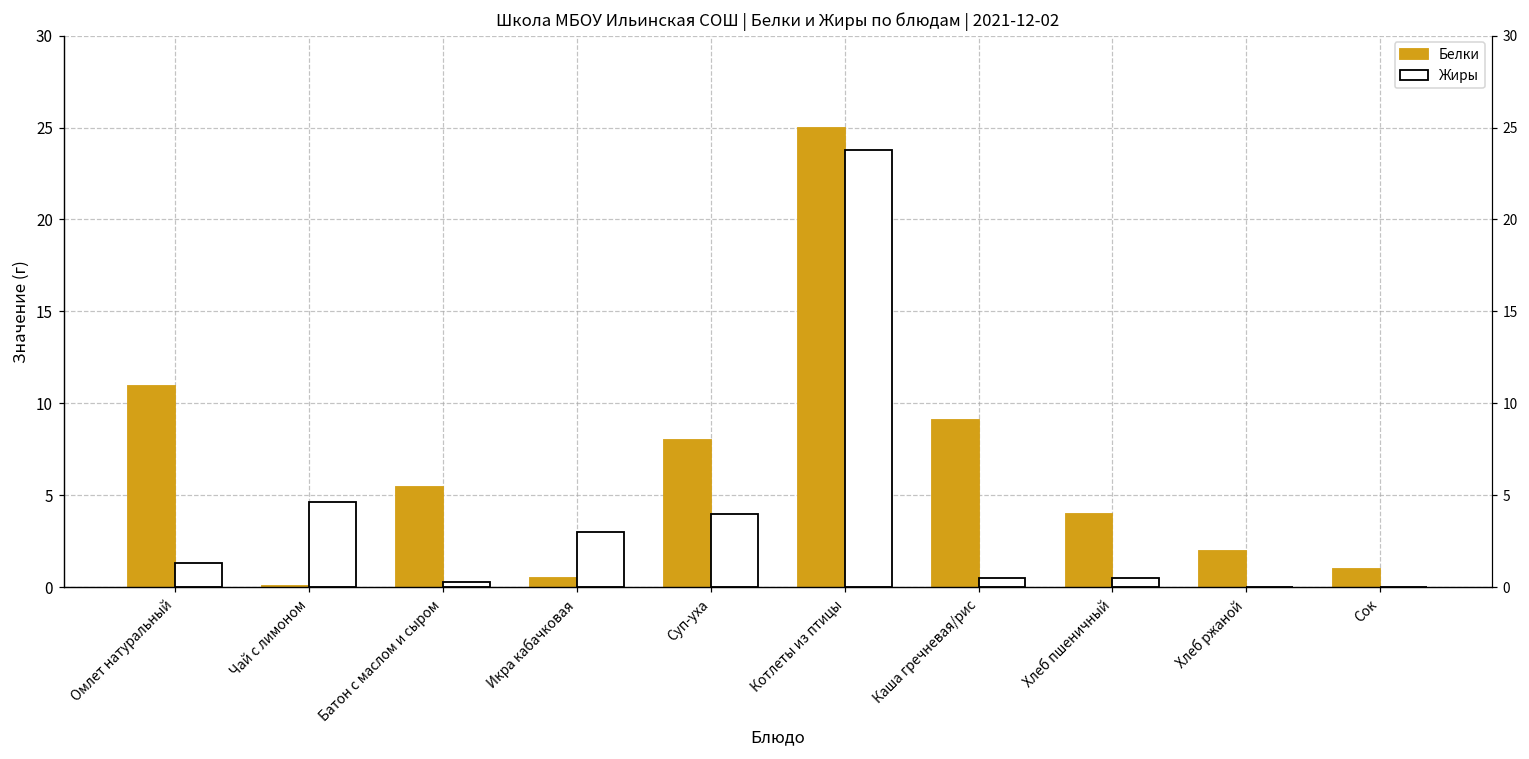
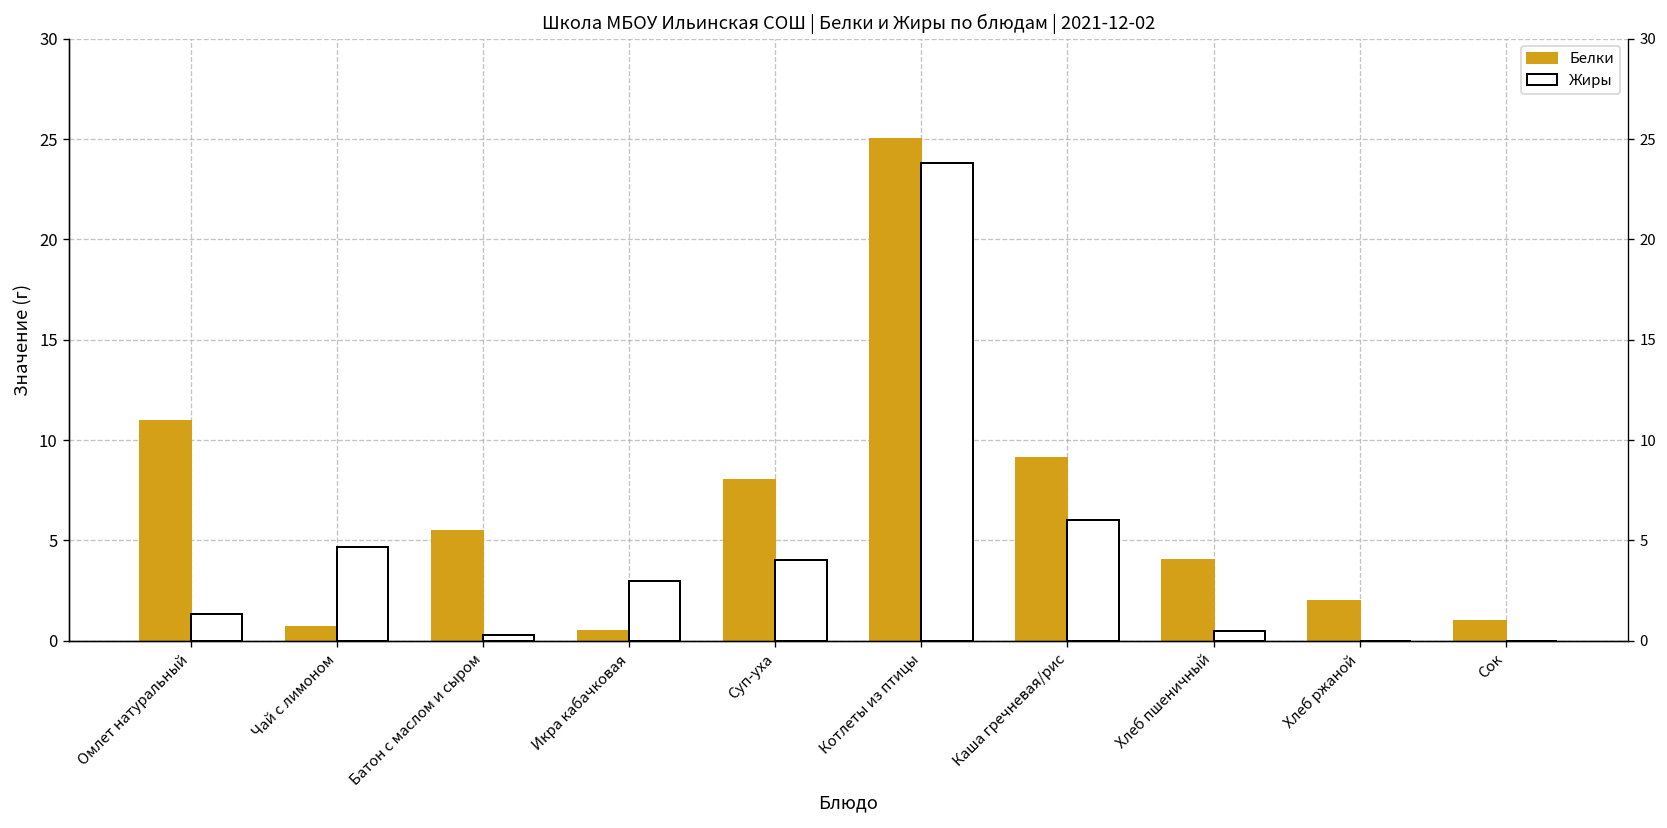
  {
    "Белки": {
      "Омлет натуральный": 11.0,
-     "Чай с лимоном": 0.1,
+     "Чай с лимоном": 0.7,
      "Батон с маслом и сыром": 5.5,
      "Икра кабачковая": 0.5,
      "Суп-уха": 8.0,
      "Котлеты из птицы": 25.0,
      "Каша гречневая/рис": 9.1,
      "Хлеб пшеничный": 4.0,
      "Хлеб ржаной": 2.0,
      "Сок": 1.0
    },
    "Жиры": {
      "Омлет натуральный": 1.3,
      "Чай с лимоном": 4.7,
      "Батон с маслом и сыром": 0.3,
      "Икра кабачковая": 3.0,
      "Суп-уха": 4.0,
      "Котлеты из птицы": 23.8,
-     "Каша гречневая/рис": 0.5,
+     "Каша гречневая/рис": 6.0,
      "Хлеб пшеничный": 0.5,
      "Хлеб ржаной": 0.0,
      "Сок": 0.0
    }
  }
